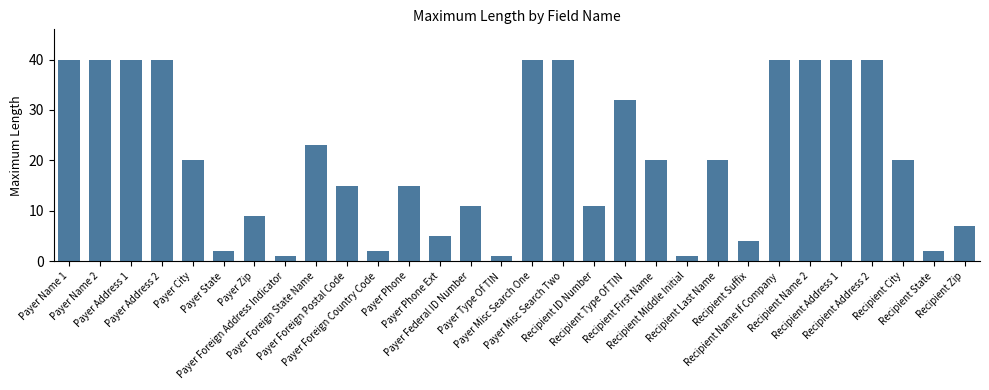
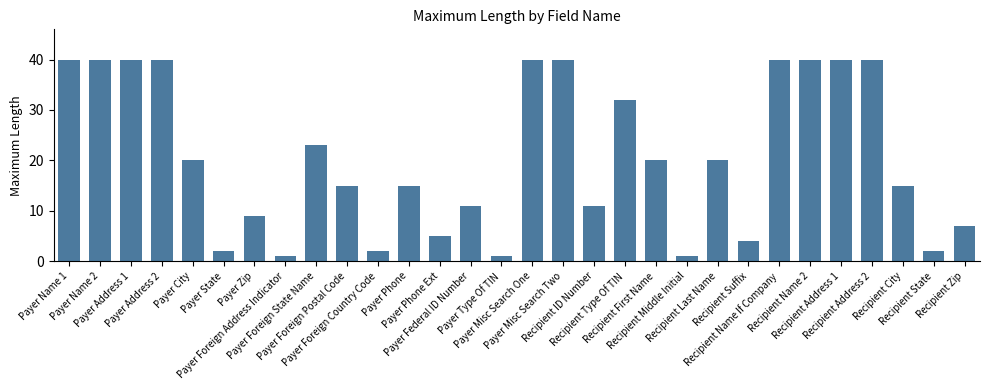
  {
    "Payer Name 1": 40,
    "Payer Name 2": 40,
    "Payer Address 1": 40,
    "Payer Address 2": 40,
    "Payer City": 20,
    "Payer State": 2,
    "Payer Zip": 9,
    "Payer Foreign Address Indicator": 1,
    "Payer Foreign State Name": 23,
    "Payer Foreign Postal Code": 15,
    "Payer Foreign Country Code": 2,
    "Payer Phone": 15,
    "Payer Phone Ext": 5,
    "Payer Federal ID Number": 11,
    "Payer Type Of TIN": 1,
    "Payer Misc Search One": 40,
    "Payer Misc Search Two": 40,
    "Recipient ID Number": 11,
    "Recipient Type Of TIN": 32,
    "Recipient First Name": 20,
    "Recipient Middle Initial": 1,
    "Recipient Last Name": 20,
    "Recipient Suffix": 4,
    "Recipient Name If Company": 40,
    "Recipient Name 2": 40,
    "Recipient Address 1": 40,
    "Recipient Address 2": 40,
-   "Recipient City": 20,
+   "Recipient City": 15,
    "Recipient State": 2,
    "Recipient Zip": 7
  }
